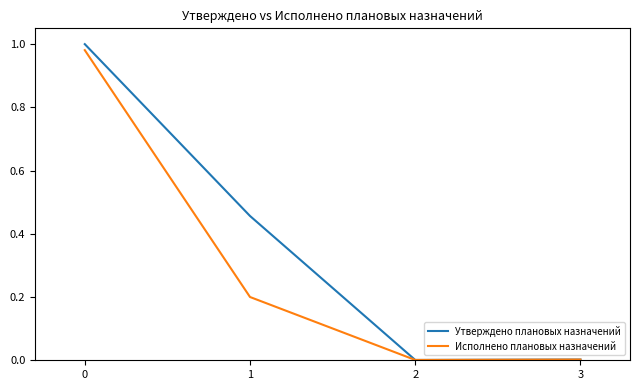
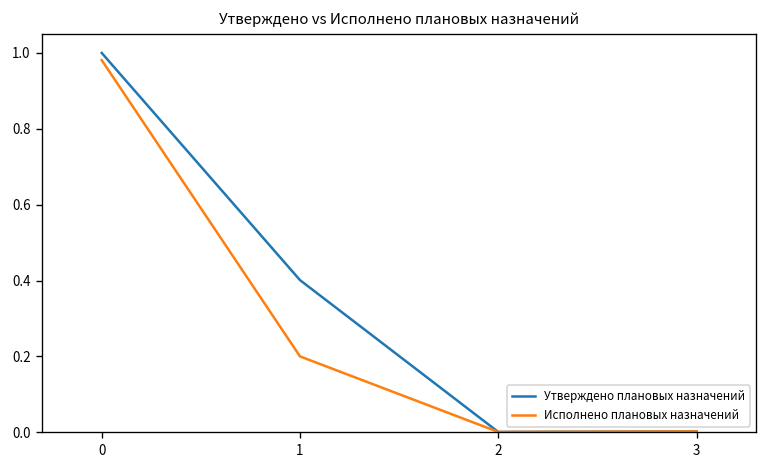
  {
    "Утверждено плановых назначений": {
      "0": 1.00,
-     "1": 0.46
+     "1": 0.40
    },
    "Исполнено плановых назначений": {
      "0": 0.98,
      "1": 0.20
    }
  }
